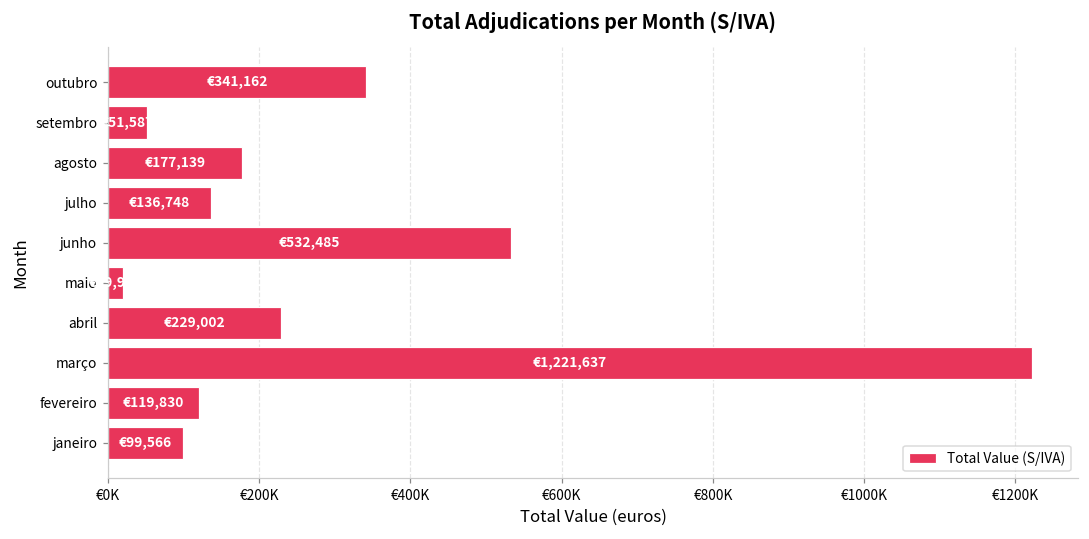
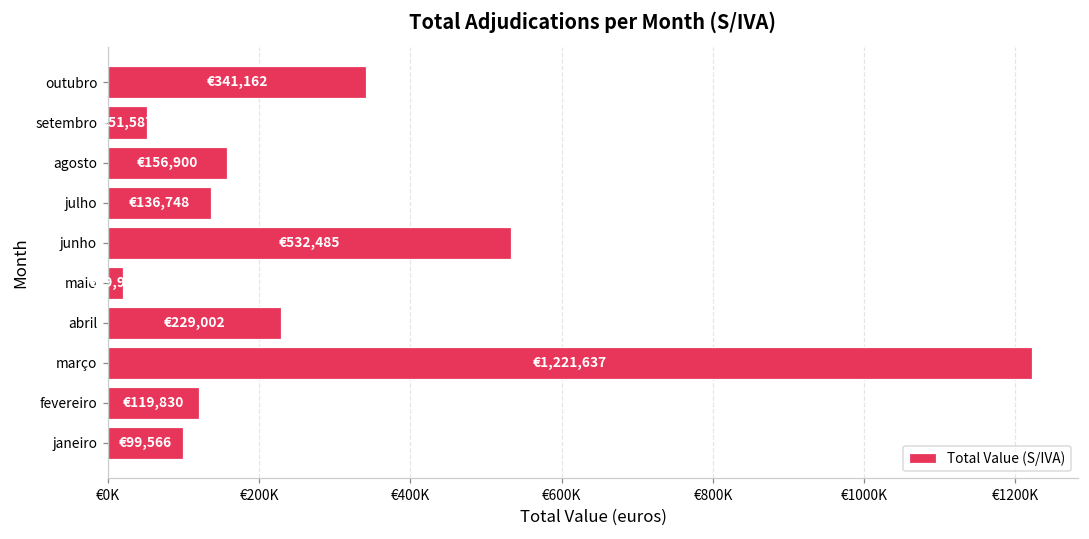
  {
    "outubro": "€341,162",
    "setembro": "€51,587",
-   "agosto": "€177,139",
+   "agosto": "€156,900",
    "julho": "€136,748",
    "junho": "€532,485",
    "abril": "€229,002",
    "março": "€1,221,637",
    "fevereiro": "€119,830",
    "janeiro": "€99,566"
  }
